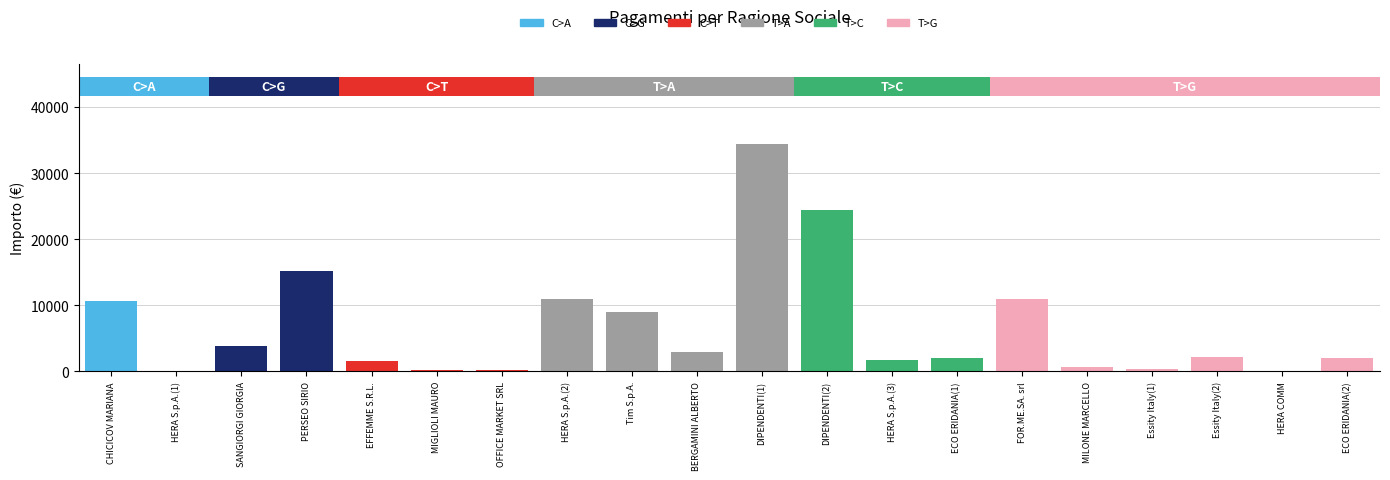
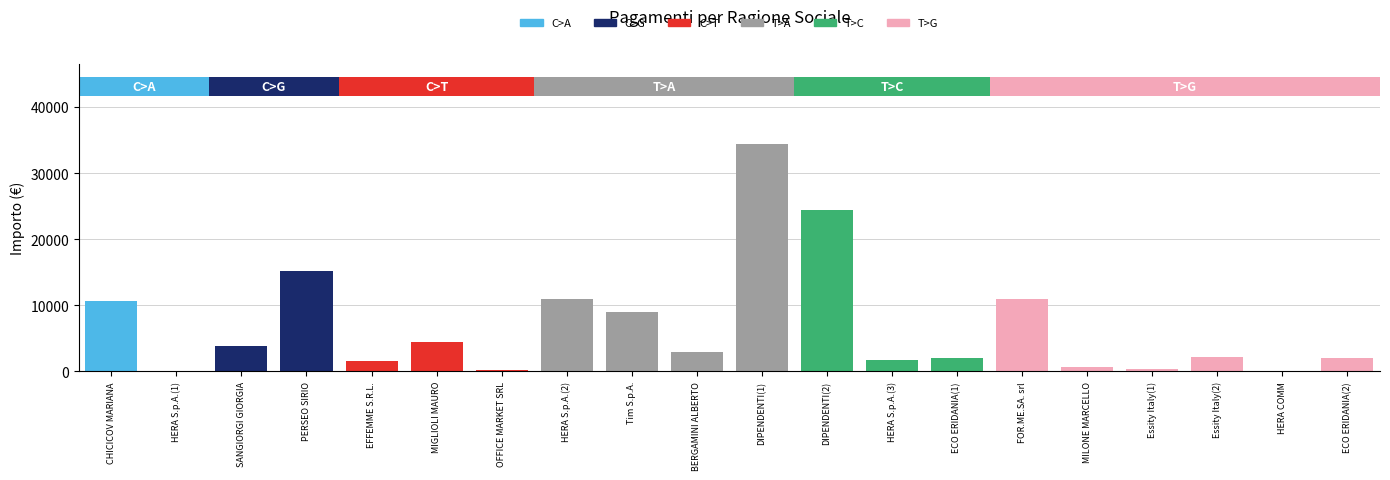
  {
    "CHICICOV MARIANA": 11000,
    "SANGIORGI GIORGIA": 4000,
    "PERSEO SIRIO": 15000,
    "EFFEMME S.R.L.": 2000,
-   "MIGLIOLI MAURO": 0,
+   "MIGLIOLI MAURO": 5000,
    "HERA S.p.A.(2)": 11000,
    "Tim S.p.A.": 9000,
    "BERGAMINI ALBERTO": 3000,
    "DIPENDENTI(1)": 34000,
    "DIPENDENTI(2)": 24000,
    "HERA S.p.A.(3)": 2000,
    "ECO ERIDANIA(1)": 2000,
    "FOR.ME.SA. srl": 11000,
    "MILONE MARCELLO": 1000,
    "Essity Italy(1)": 0,
    "Essity Italy(2)": 2000,
    "ECO ERIDANIA(2)": 2000
  }
